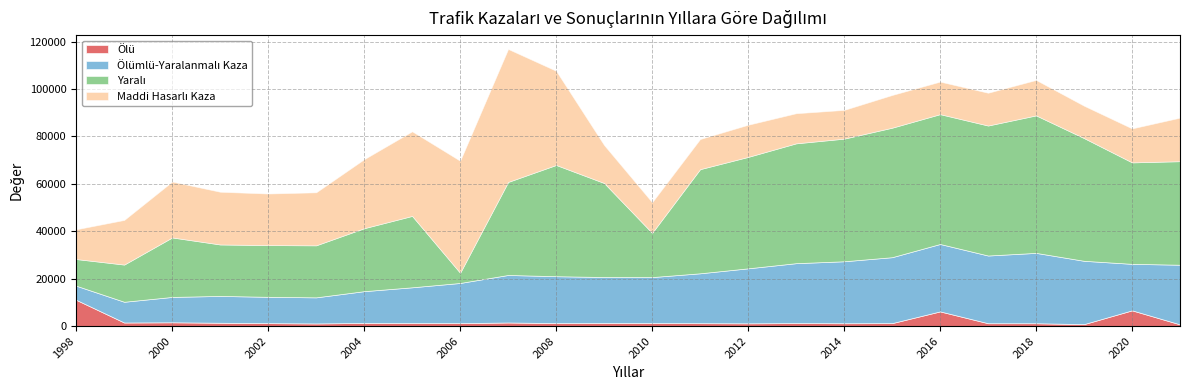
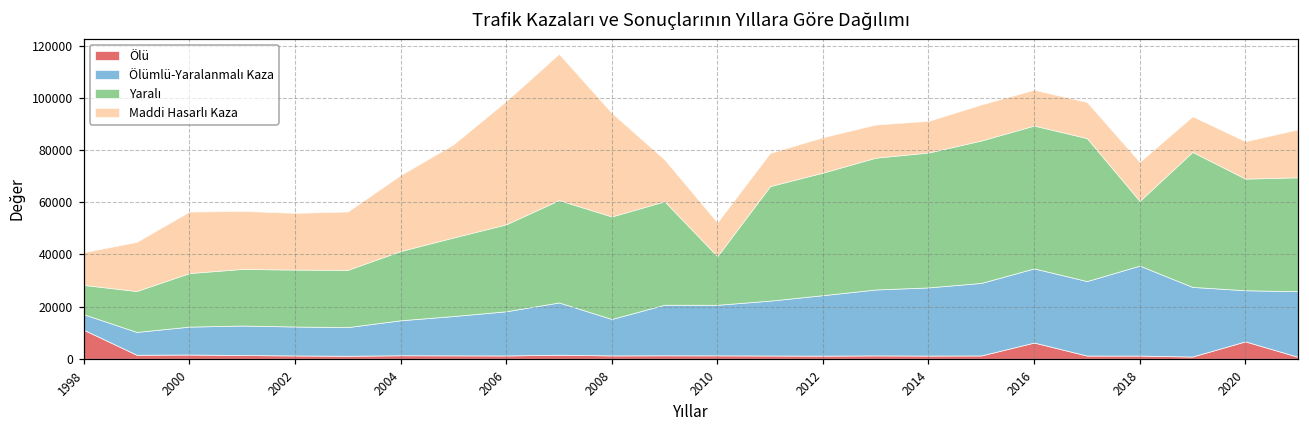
  {
    "Ölü": {
      "1998": 11000,
      "2000": 2000,
      "2002": 1000,
      "2004": 1000,
      "2006": 1000,
      "2008": 1000,
      "2010": 1000,
      "2012": 1000,
      "2014": 1000,
      "2016": 6000,
      "2018": 1000,
      "2020": 7000
    },
    "Ölümlü-Yaralanmalı Kaza": {
      "1998": 6000,
      "2000": 11000,
      "2002": 11000,
      "2004": 13000,
      "2006": 17000,
-     "2008": 20000,
+     "2008": 14000,
      "2010": 19000,
      "2012": 23000,
      "2014": 26000,
      "2016": 28000,
-     "2018": 30000,
+     "2018": 34000,
      "2020": 20000
    },
    "Yaralı": {
      "1998": 11000,
-     "2000": 25000,
+     "2000": 21000,
      "2002": 22000,
      "2004": 27000,
-     "2006": 4000,
-     "2008": 47000,
+     "2006": 33000,
+     "2008": 39000,
      "2010": 19000,
      "2012": 47000,
      "2014": 52000,
      "2016": 55000,
-     "2018": 58000,
+     "2018": 25000,
      "2020": 43000
    },
    "Maddi Hasarlı Kaza": {
      "1998": 13000,
      "2000": 24000,
      "2002": 22000,
      "2004": 29000,
      "2006": 47000,
      "2008": 40000,
      "2010": 13000,
      "2012": 14000,
      "2014": 12000,
      "2016": 14000,
      "2018": 15000,
      "2020": 14000
    }
  }
